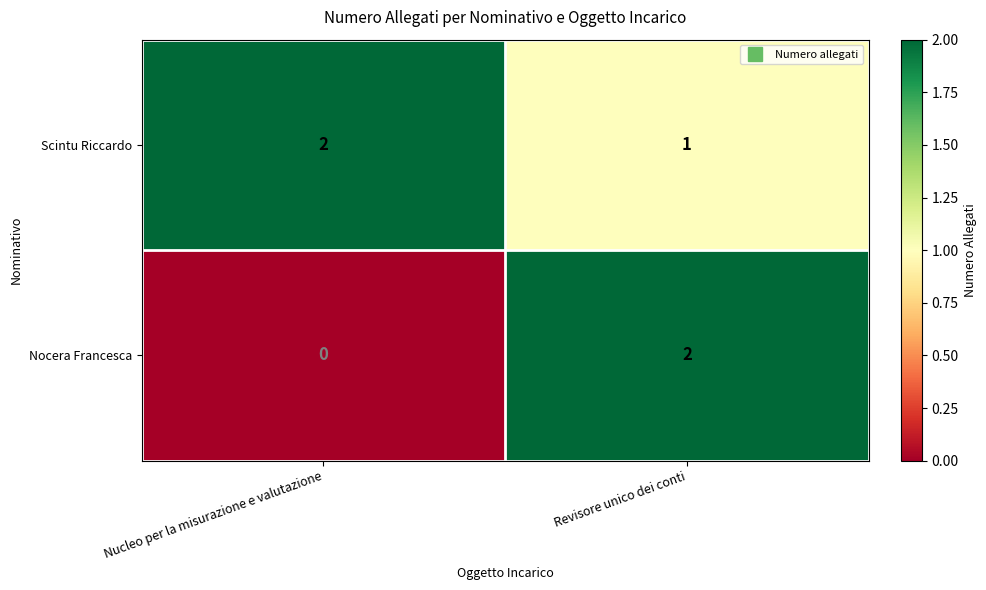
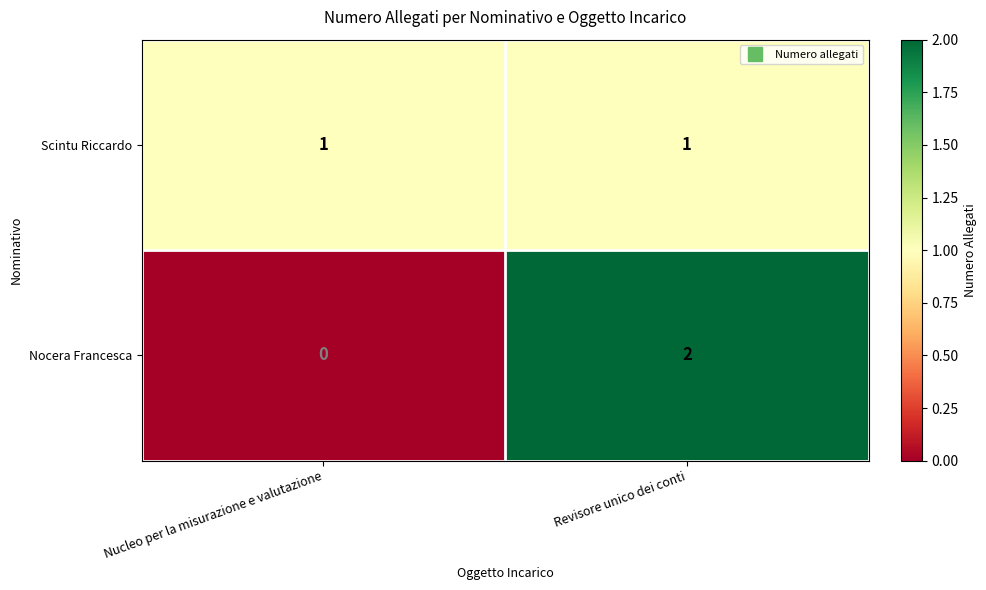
  {
    "Scintu Riccardo": {
-     "Nucleo per la misurazione e valutazione": 2,
+     "Nucleo per la misurazione e valutazione": 1,
      "Revisore unico dei conti": 1
    },
    "Nocera Francesca": {
      "Nucleo per la misurazione e valutazione": 0,
      "Revisore unico dei conti": 2
    }
  }
